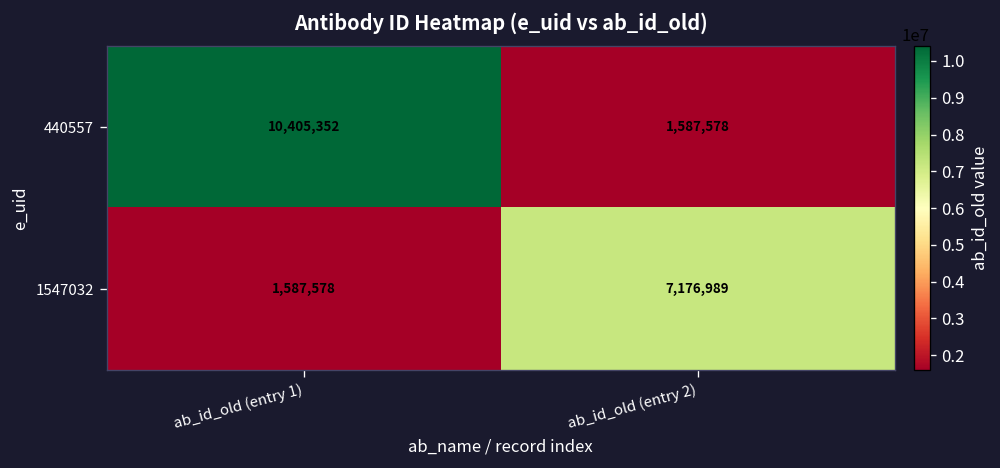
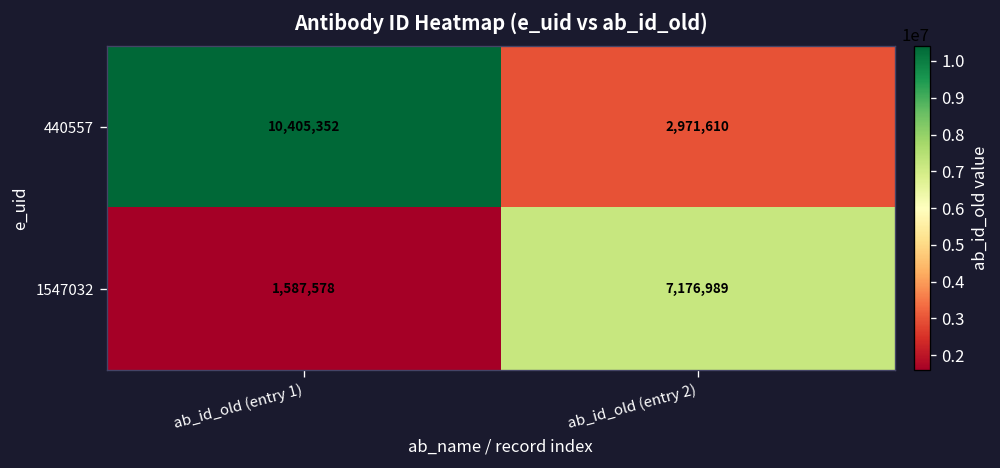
  {
    "440557": {
      "ab_id_old (entry 1)": "10,405,352",
-     "ab_id_old (entry 2)": "1,587,578"
+     "ab_id_old (entry 2)": "2,971,610"
    },
    "1547032": {
      "ab_id_old (entry 1)": "1,587,578",
      "ab_id_old (entry 2)": "7,176,989"
    }
  }
